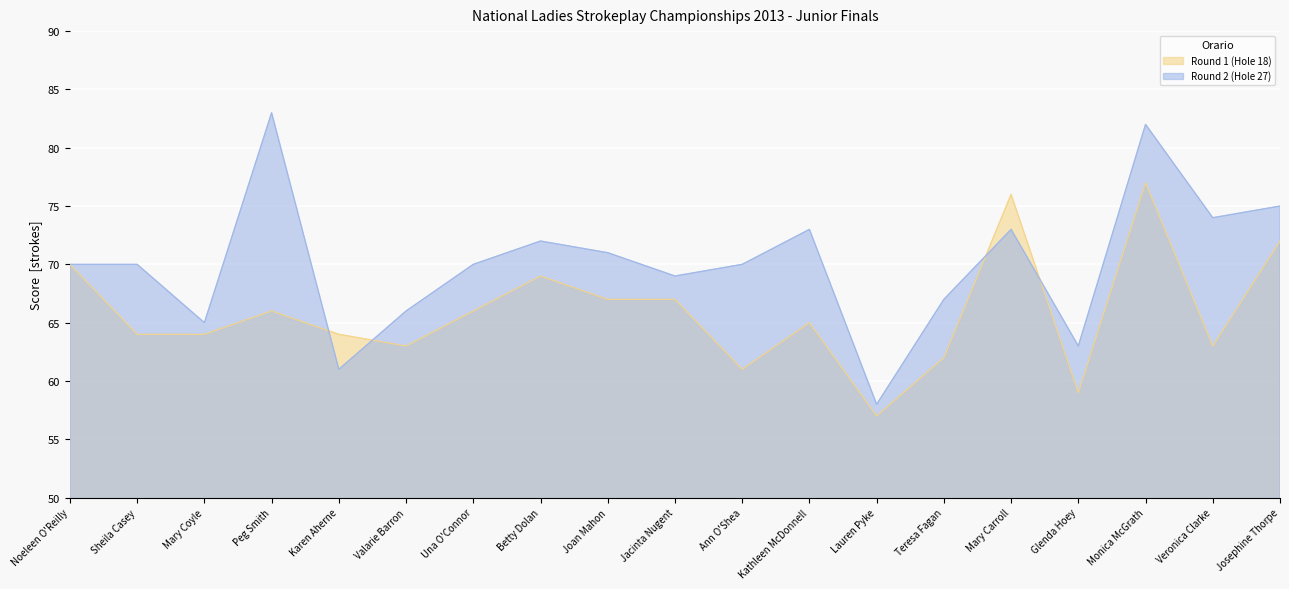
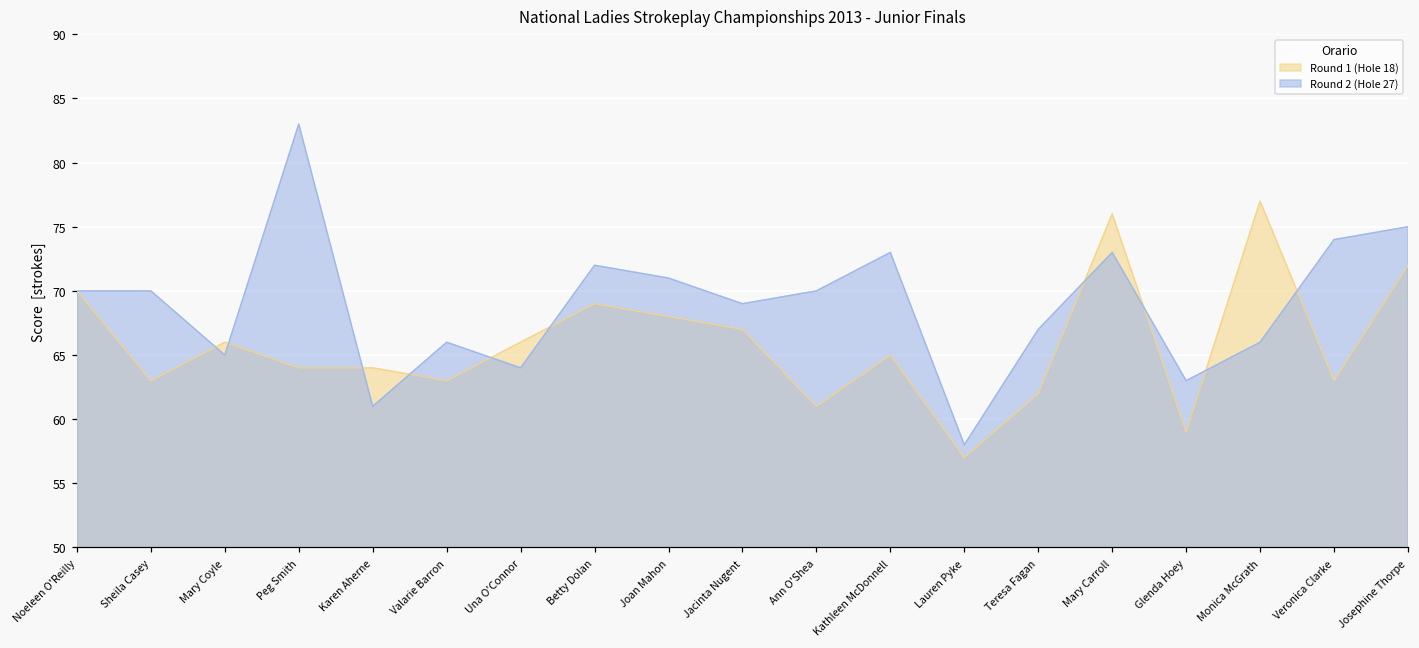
  {
    "Round 1 (Hole 18)": {
-     "Sheila Casey": 64,
-     "Mary Coyle": 64,
-     "Peg Smith": 66,
+     "Sheila Casey": 63,
+     "Mary Coyle": 66,
+     "Peg Smith": 64,
      "Karen Aherne": 64,
      "Valarie Barron": 63,
      "Una O'Connor": 66,
      "Betty Dolan": 69,
-     "Joan Mahon": 67,
+     "Joan Mahon": 68,
      "Jacinta Nugent": 67,
      "Ann O'Shea": 61,
      "Kathleen McDonnell": 65,
      "Lauren Pyke": 57,
      "Teresa Fagan": 62,
      "Mary Carroll": 76,
      "Glenda Hoey": 59,
      "Monica McGrath": 77,
      "Veronica Clarke": 63,
      "Josephine Thorpe": 72
    },
    "Round 2 (Hole 27)": {
      "Sheila Casey": 70,
      "Mary Coyle": 65,
      "Peg Smith": 83,
      "Karen Aherne": 61,
      "Valarie Barron": 66,
-     "Una O'Connor": 70,
+     "Una O'Connor": 64,
      "Betty Dolan": 72,
      "Joan Mahon": 71,
      "Jacinta Nugent": 69,
      "Ann O'Shea": 70,
      "Kathleen McDonnell": 73,
      "Lauren Pyke": 58,
      "Teresa Fagan": 67,
      "Mary Carroll": 73,
      "Glenda Hoey": 63,
-     "Monica McGrath": 82,
+     "Monica McGrath": 66,
      "Veronica Clarke": 74,
      "Josephine Thorpe": 75
    }
  }
